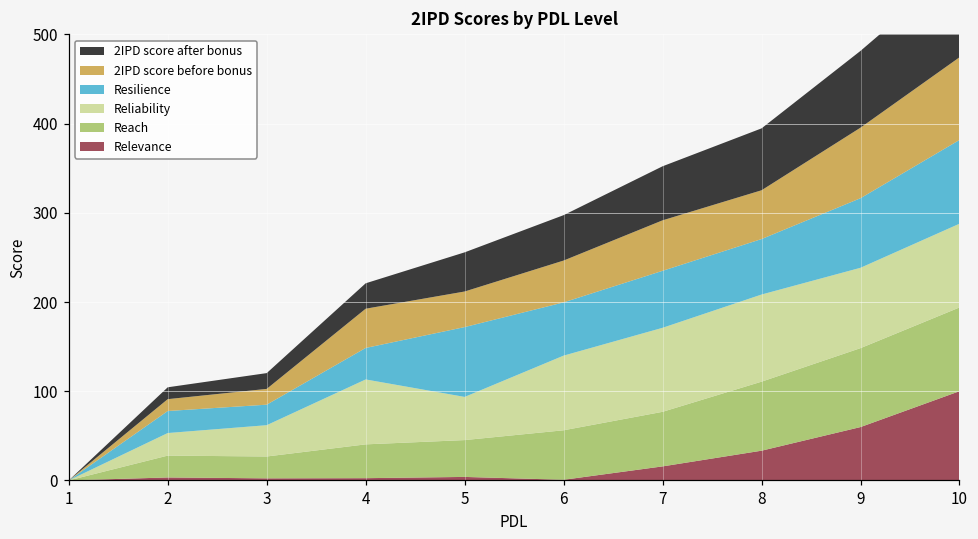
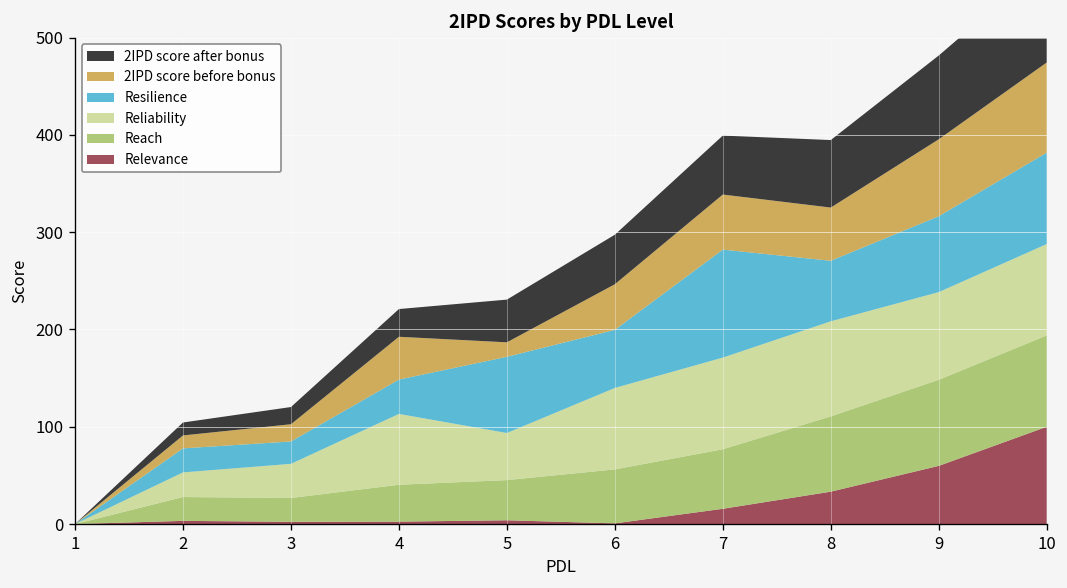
  {
    "Relevance": {
      "2": 0,
      "5": 0,
      "7": 20,
      "8": 30,
      "9": 60,
      "10": 100
    },
    "Reach": {
      "2": 20,
      "3": 20,
      "4": 40,
      "5": 40,
      "6": 60,
      "7": 60,
      "8": 80,
      "9": 90,
      "10": 90
    },
    "Reliability": {
      "2": 30,
      "3": 40,
      "4": 70,
      "5": 50,
      "6": 80,
      "7": 90,
      "8": 100,
      "9": 90,
      "10": 90
    },
    "Resilience": {
      "2": 20,
      "3": 20,
      "4": 40,
      "5": 80,
      "6": 60,
-     "7": 60,
+     "7": 110,
      "8": 60,
      "9": 80,
      "10": 90
    },
    "2IPD score before bonus": {
      "2": 10,
      "3": 20,
      "4": 40,
-     "5": 40,
+     "5": 10,
      "6": 50,
      "7": 60,
      "8": 50,
      "9": 80,
      "10": 90
    },
    "2IPD score after bonus": {
      "2": 10,
      "3": 20,
      "4": 30,
      "5": 40,
      "6": 50,
      "7": 60,
      "8": 70,
      "9": 90
    }
  }
